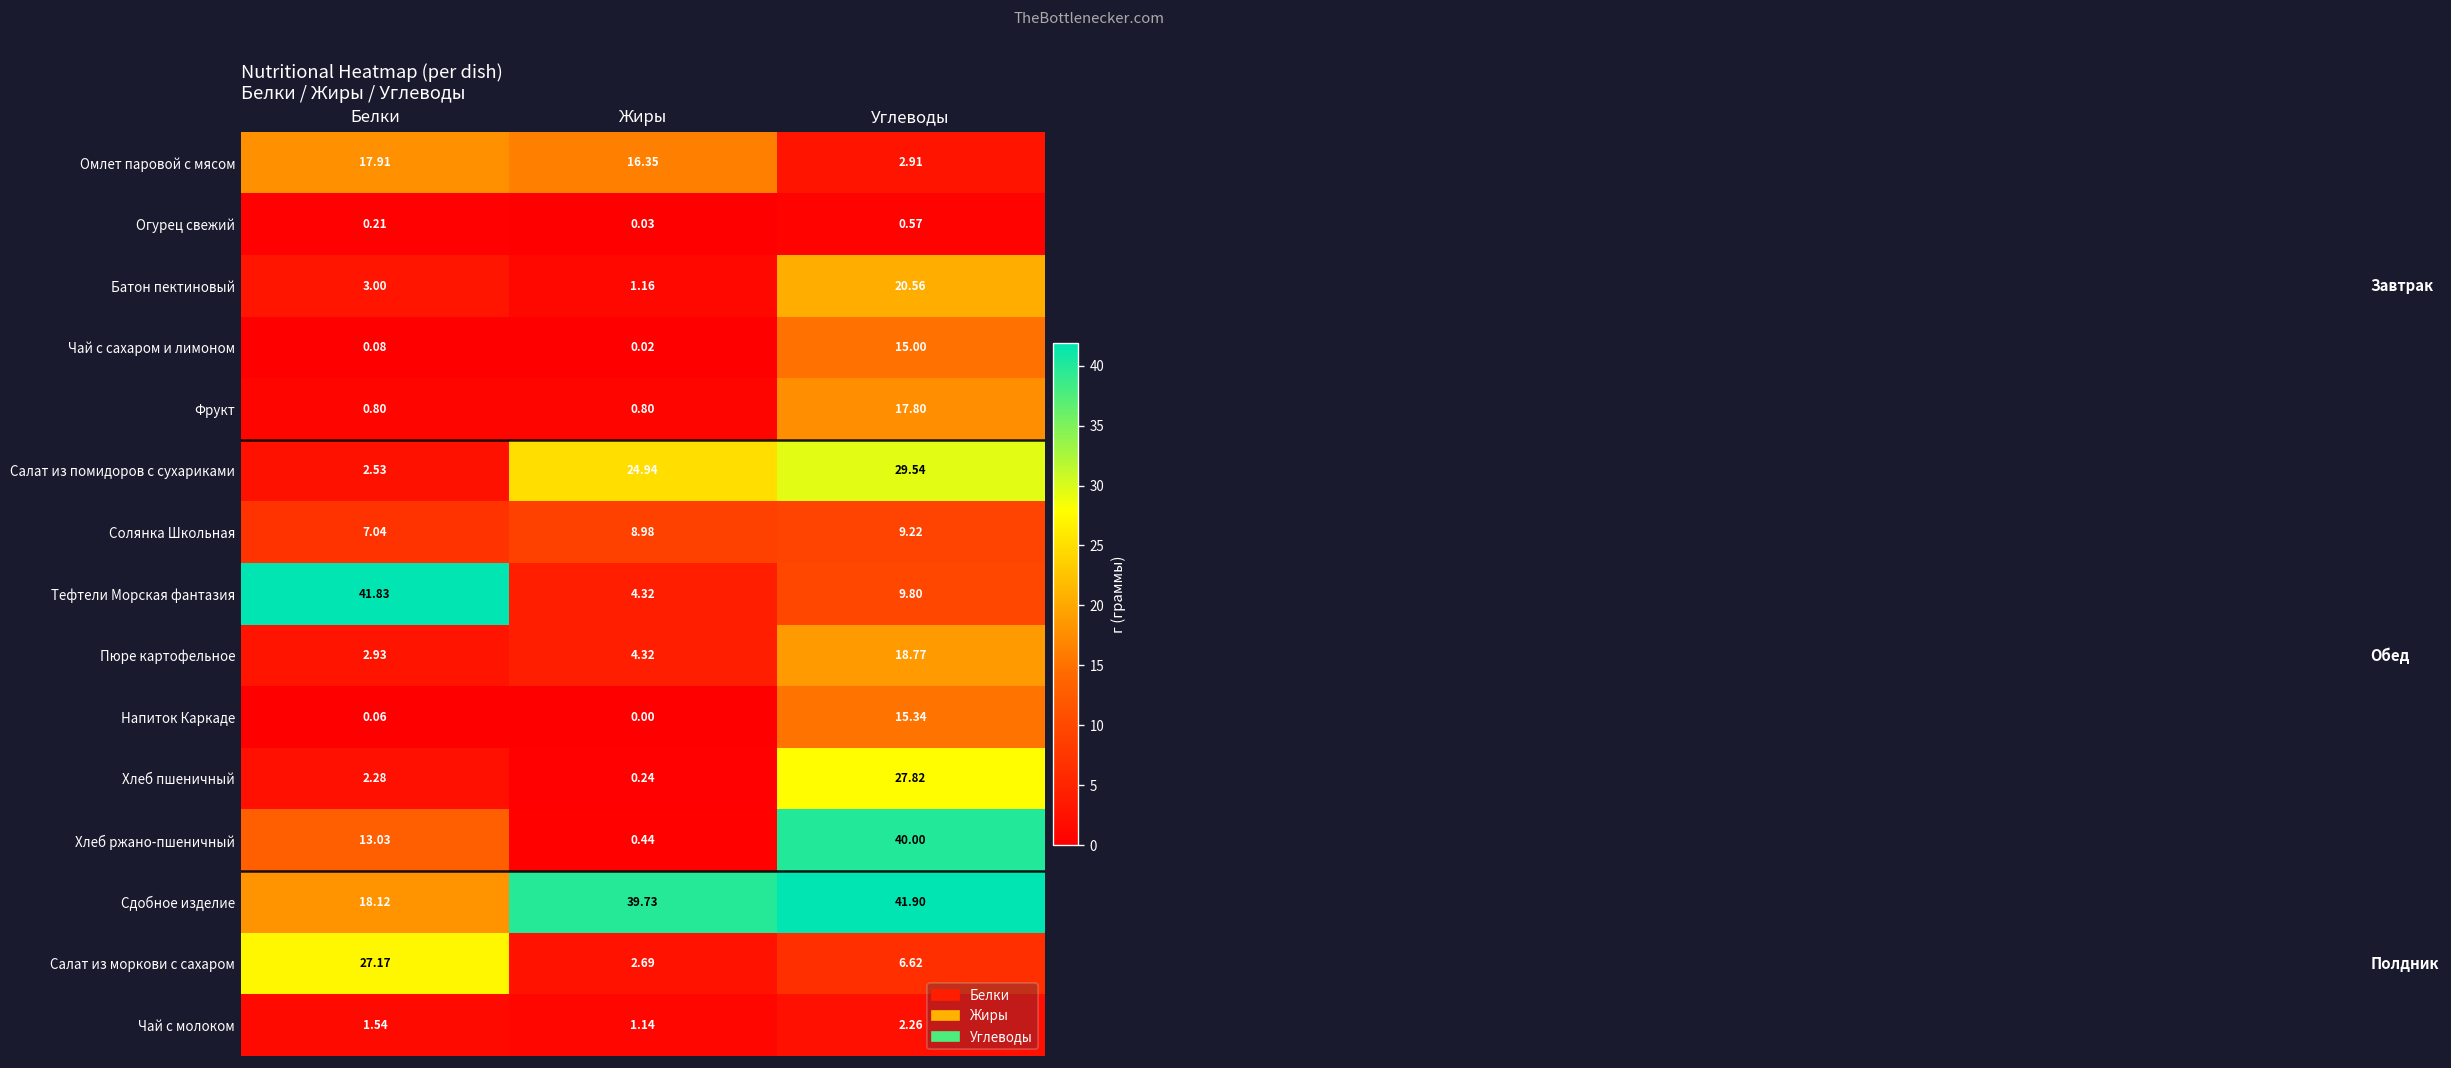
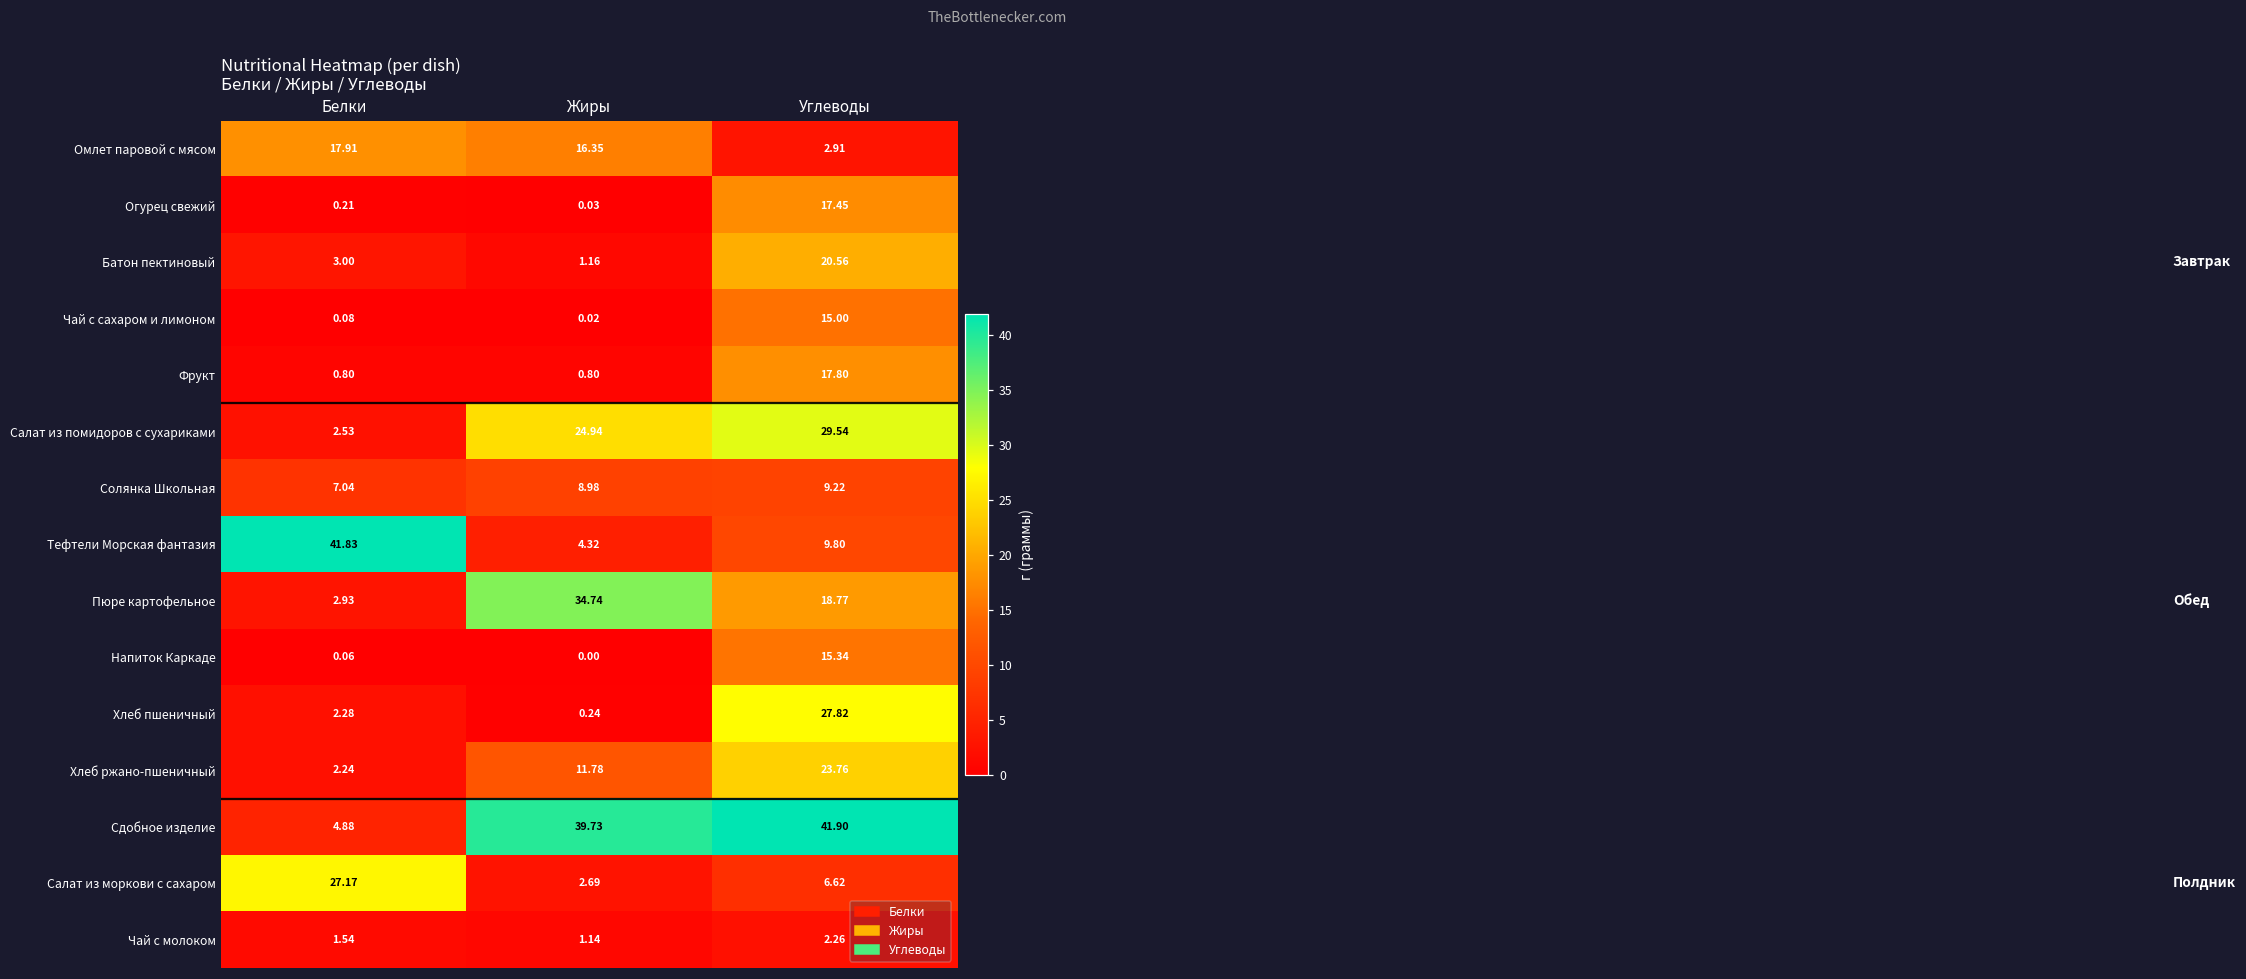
  {
    "Омлет паровой с мясом": {
      "Белки": 17.91,
      "Жиры": 16.35,
      "Углеводы": 2.91
    },
    "Огурец свежий": {
      "Белки": 0.21,
      "Жиры": 0.03,
-     "Углеводы": 0.57
+     "Углеводы": 17.45
    },
    "Батон пектиновый": {
      "Белки": 3.00,
      "Жиры": 1.16,
      "Углеводы": 20.56
    },
    "Чай с сахаром и лимоном": {
      "Белки": 0.08,
      "Жиры": 0.02,
      "Углеводы": 15.00
    },
    "Фрукт": {
      "Белки": 0.80,
      "Жиры": 0.80,
      "Углеводы": 17.80
    },
    "Салат из помидоров с сухариками": {
      "Белки": 2.53,
      "Жиры": 24.94,
      "Углеводы": 29.54
    },
    "Солянка Школьная": {
      "Белки": 7.04,
      "Жиры": 8.98,
      "Углеводы": 9.22
    },
    "Тефтели Морская фантазия": {
      "Белки": 41.83,
      "Жиры": 4.32,
      "Углеводы": 9.80
    },
    "Пюре картофельное": {
      "Белки": 2.93,
-     "Жиры": 4.32,
+     "Жиры": 34.74,
      "Углеводы": 18.77
    },
    "Напиток Каркаде": {
      "Белки": 0.06,
      "Жиры": 0.00,
      "Углеводы": 15.34
    },
    "Хлеб пшеничный": {
      "Белки": 2.28,
      "Жиры": 0.24,
      "Углеводы": 27.82
    },
    "Хлеб ржано-пшеничный": {
-     "Белки": 13.03,
-     "Жиры": 0.44,
-     "Углеводы": 40.00
+     "Белки": 2.24,
+     "Жиры": 11.78,
+     "Углеводы": 23.76
    },
    "Сдобное изделие": {
-     "Белки": 18.12,
+     "Белки": 4.88,
      "Жиры": 39.73,
      "Углеводы": 41.90
    },
    "Салат из моркови с сахаром": {
      "Белки": 27.17,
      "Жиры": 2.69,
      "Углеводы": 6.62
    },
    "Чай с молоком": {
      "Белки": 1.54,
      "Жиры": 1.14,
      "Углеводы": 2.26
    }
  }
